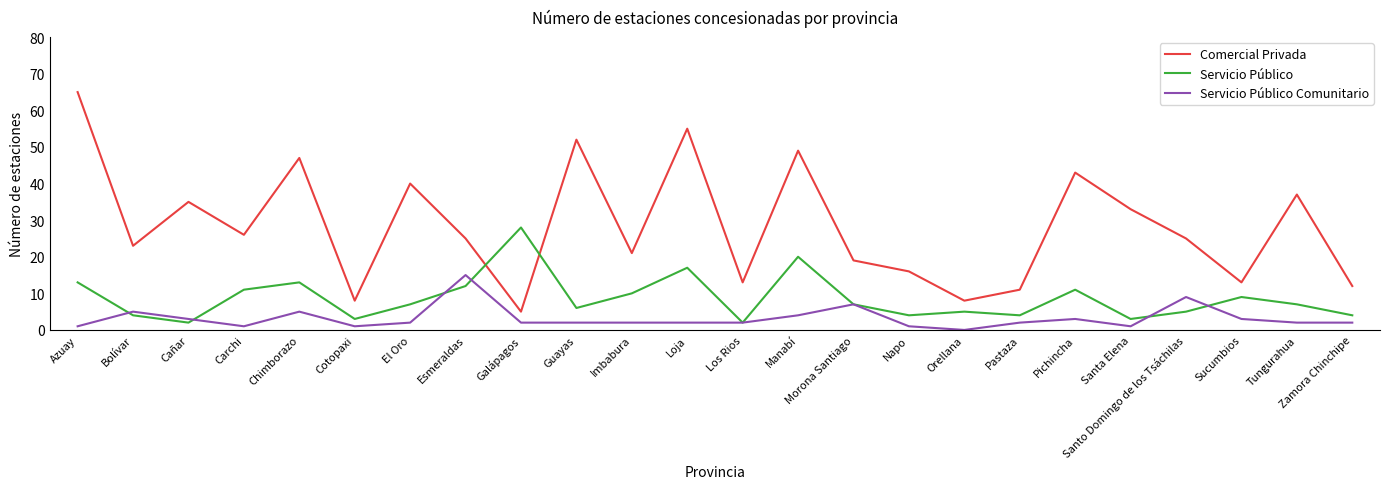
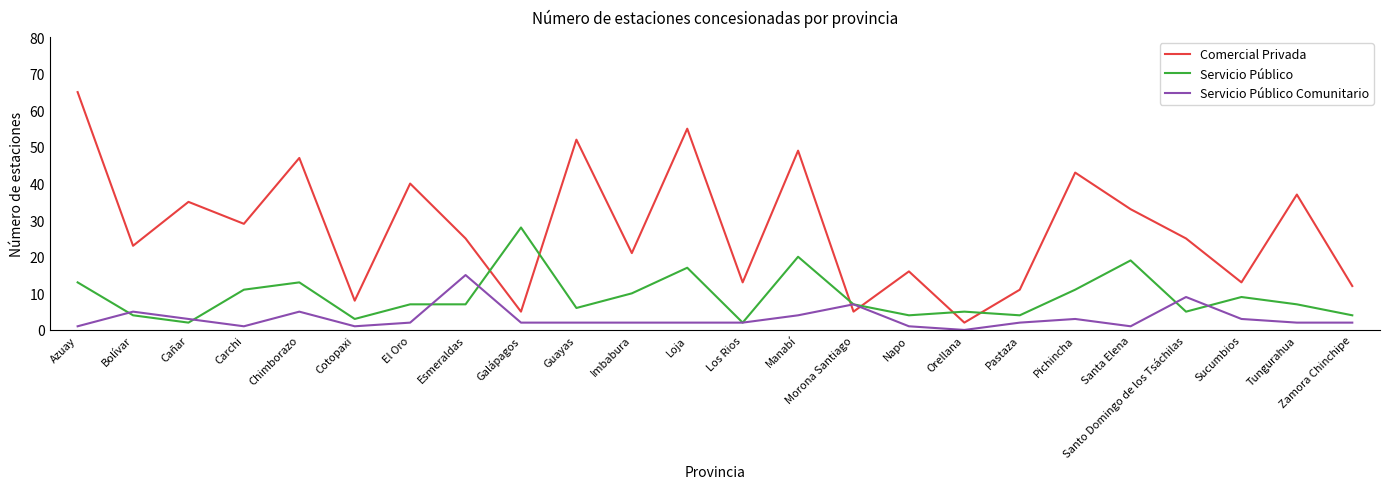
  {
    "Comercial Privada": {
      "Azuay": 65,
      "Bolívar": 23,
      "Cañar": 35,
-     "Carchi": 26,
+     "Carchi": 29,
      "Chimborazo": 47,
      "Cotopaxi": 8,
      "El Oro": 40,
      "Esmeraldas": 25,
      "Galápagos": 5,
      "Guayas": 52,
      "Imbabura": 21,
      "Loja": 55,
      "Los Rios": 13,
      "Manabí": 49,
-     "Morona Santiago": 19,
+     "Morona Santiago": 5,
      "Napo": 16,
-     "Orellana": 8,
+     "Orellana": 2,
      "Pastaza": 11,
      "Pichincha": 43,
      "Santa Elena": 33,
      "Santo Domingo de los Tsáchilas": 25,
      "Sucumbios": 13,
      "Tungurahua": 37,
      "Zamora Chinchipe": 12
    },
    "Servicio Público": {
      "Azuay": 13,
      "Bolívar": 4,
      "Cañar": 2,
      "Carchi": 11,
      "Chimborazo": 13,
      "Cotopaxi": 3,
      "El Oro": 7,
-     "Esmeraldas": 12,
+     "Esmeraldas": 7,
      "Galápagos": 28,
      "Guayas": 6,
      "Imbabura": 10,
      "Loja": 17,
      "Manabí": 20,
      "Napo": 4,
      "Orellana": 5,
      "Pastaza": 4,
      "Pichincha": 11,
-     "Santa Elena": 3,
+     "Santa Elena": 19,
      "Santo Domingo de los Tsáchilas": 5,
      "Sucumbios": 9,
      "Tungurahua": 7,
      "Zamora Chinchipe": 4
    },
    "Servicio Público Comunitario": {
      "Azuay": 1,
      "Bolívar": 5,
      "Cañar": 3,
      "Carchi": 1,
      "Chimborazo": 5,
      "Cotopaxi": 1,
      "El Oro": 2,
      "Esmeraldas": 15,
      "Galápagos": 2,
      "Guayas": 2,
      "Imbabura": 2,
      "Loja": 2,
      "Manabí": 4,
      "Napo": 1,
      "Orellana": 0,
      "Pastaza": 2,
      "Pichincha": 3,
      "Santa Elena": 1,
      "Santo Domingo de los Tsáchilas": 9,
      "Sucumbios": 3,
      "Tungurahua": 2,
      "Zamora Chinchipe": 2
    }
  }
